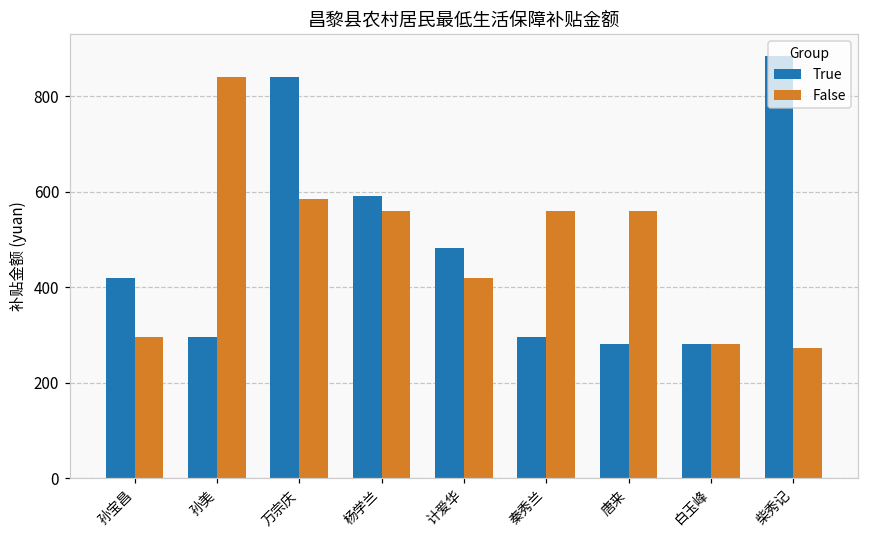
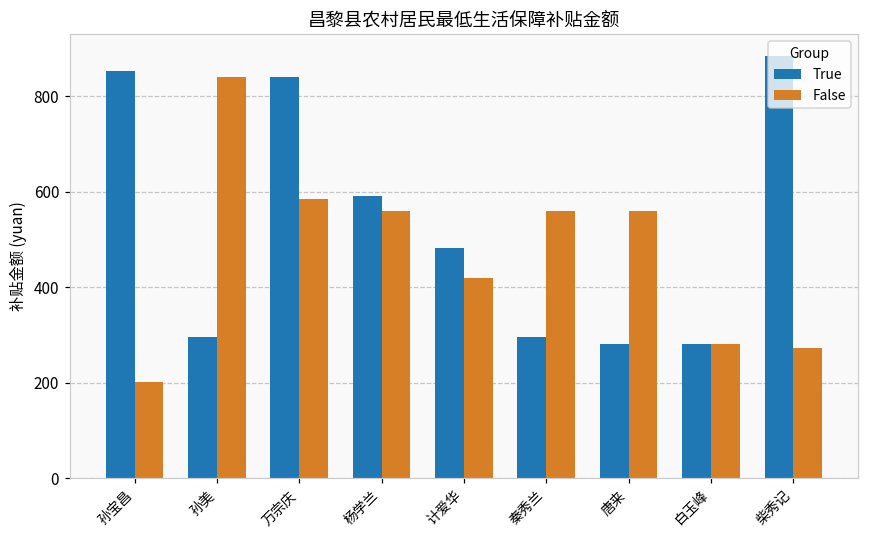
  {
    "True": {
-     "孙宝昌": 420,
+     "孙宝昌": 850,
      "孙美": 300,
      "万宗庆": 840,
      "杨学兰": 590,
      "计爱华": 480,
      "秦秀兰": 300,
      "唐来": 280,
      "白玉峰": 280
    },
    "False": {
-     "孙宝昌": 300,
+     "孙宝昌": 200,
      "孙美": 840,
      "万宗庆": 590,
      "杨学兰": 560,
      "计爱华": 420,
      "秦秀兰": 560,
      "唐来": 560,
      "白玉峰": 280,
      "柴秀记": 270
    }
  }
